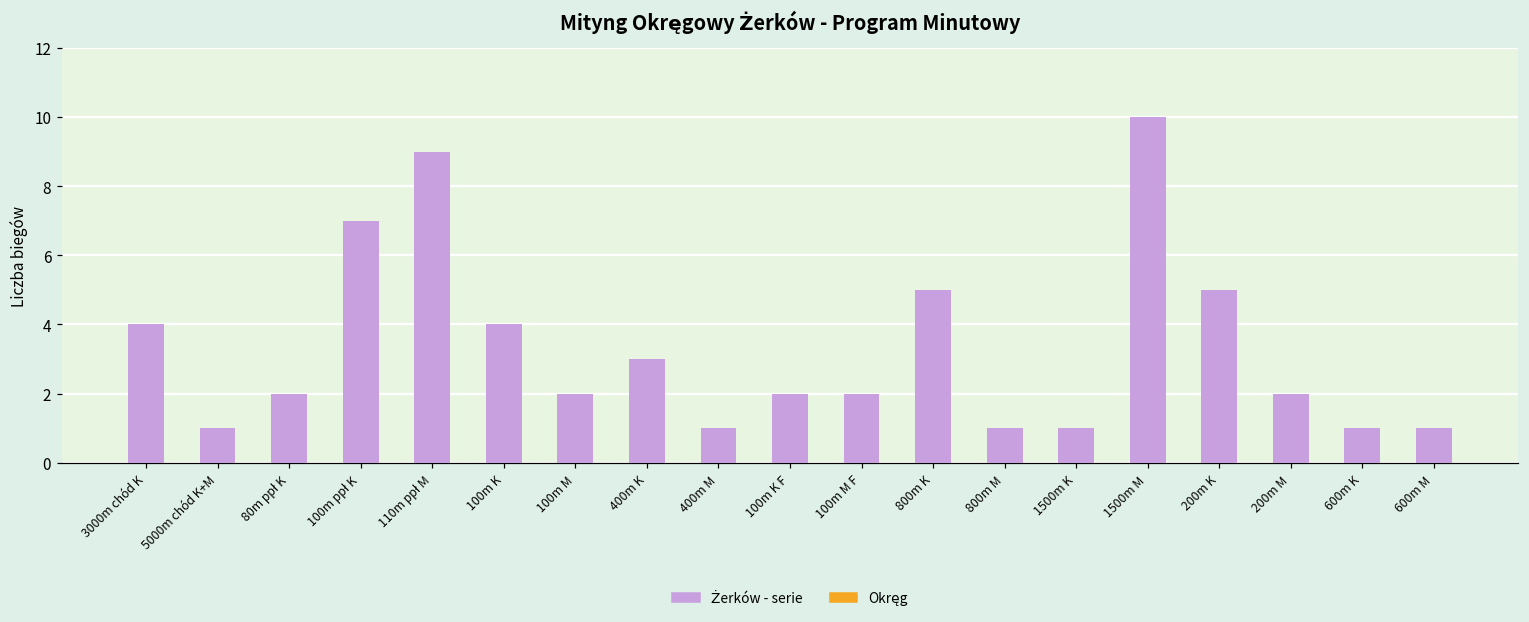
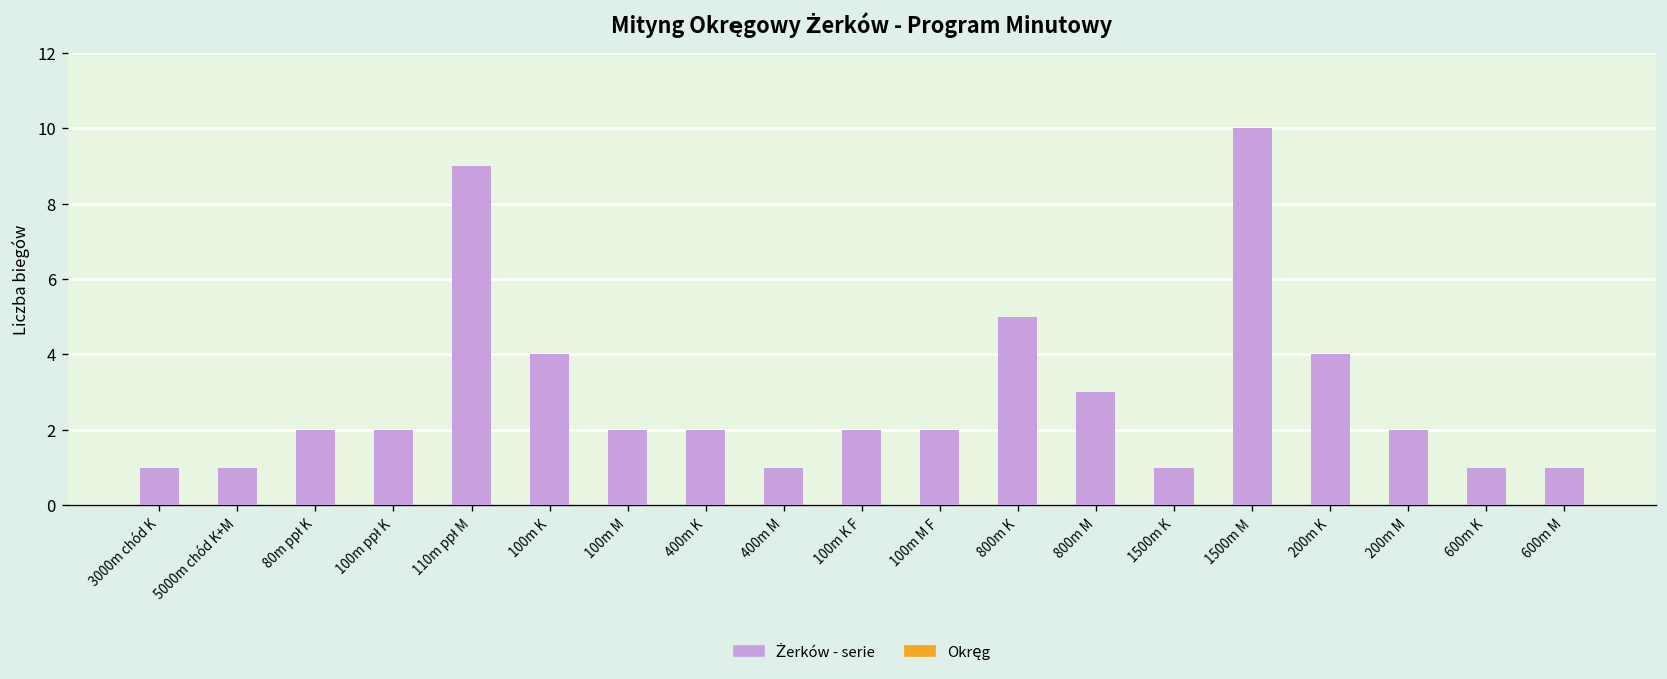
  {
-   "3000m chód K": 4,
+   "3000m chód K": 1,
    "5000m chód K+M": 1,
    "80m ppł K": 2,
-   "100m ppł K": 7,
+   "100m ppł K": 2,
    "110m ppł M": 9,
    "100m K": 4,
    "100m M": 2,
-   "400m K": 3,
+   "400m K": 2,
    "400m M": 1,
    "100m K F": 2,
    "100m M F": 2,
    "800m K": 5,
-   "800m M": 1,
+   "800m M": 3,
    "1500m K": 1,
    "1500m M": 10,
-   "200m K": 5,
+   "200m K": 4,
    "200m M": 2,
    "600m K": 1,
    "600m M": 1
  }
